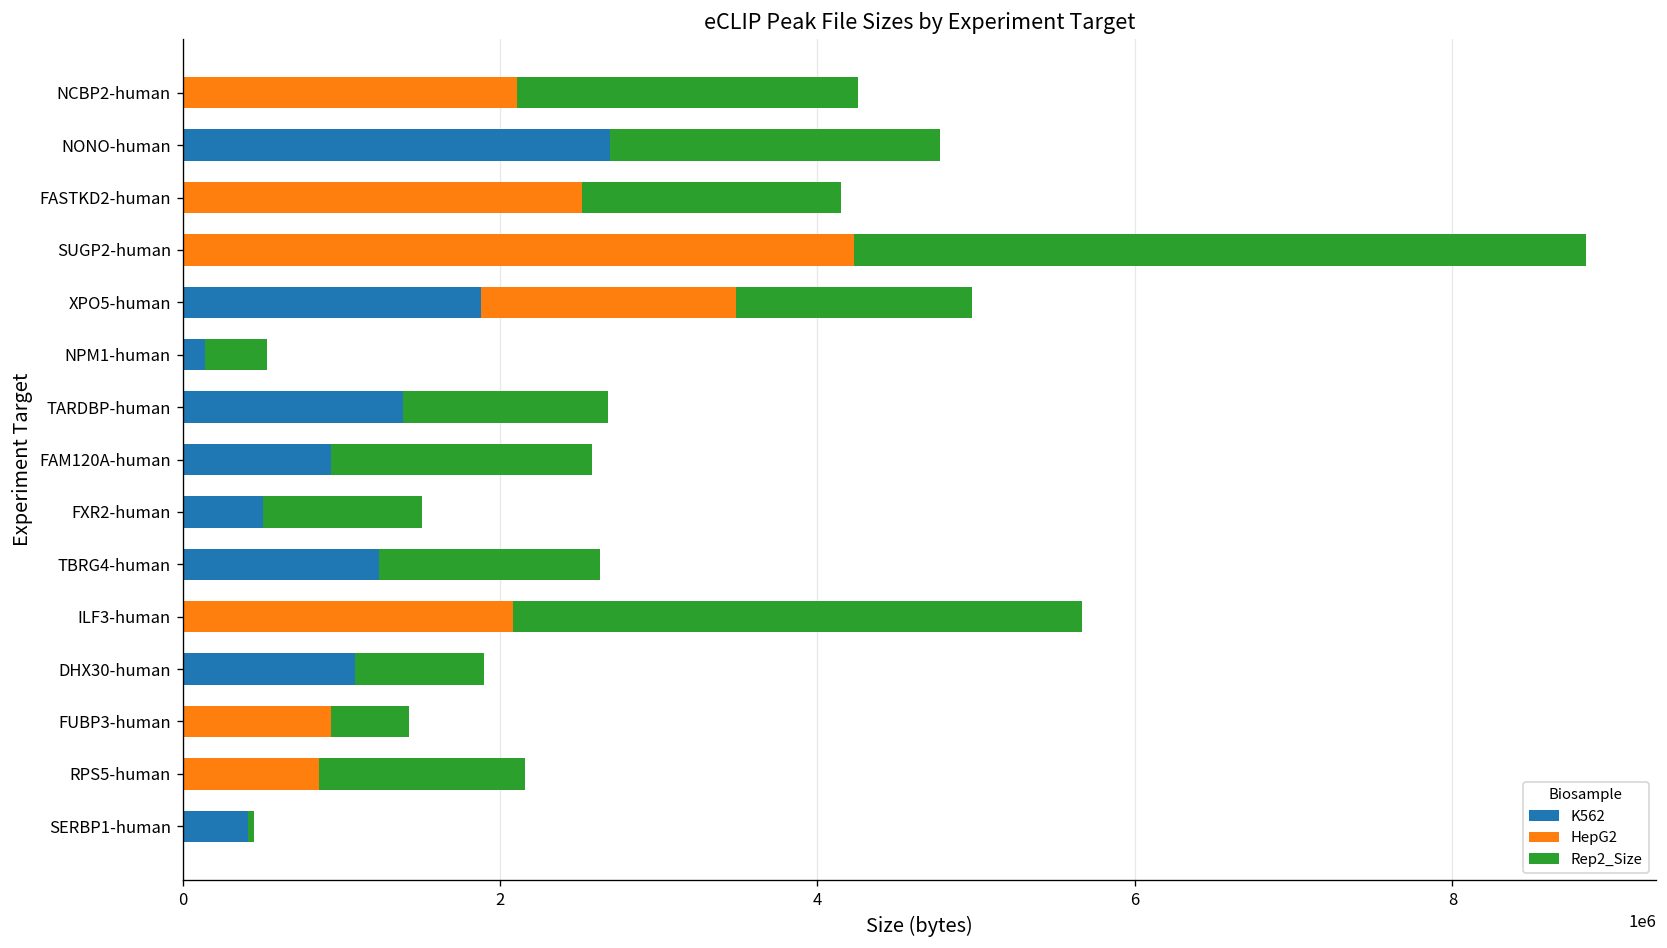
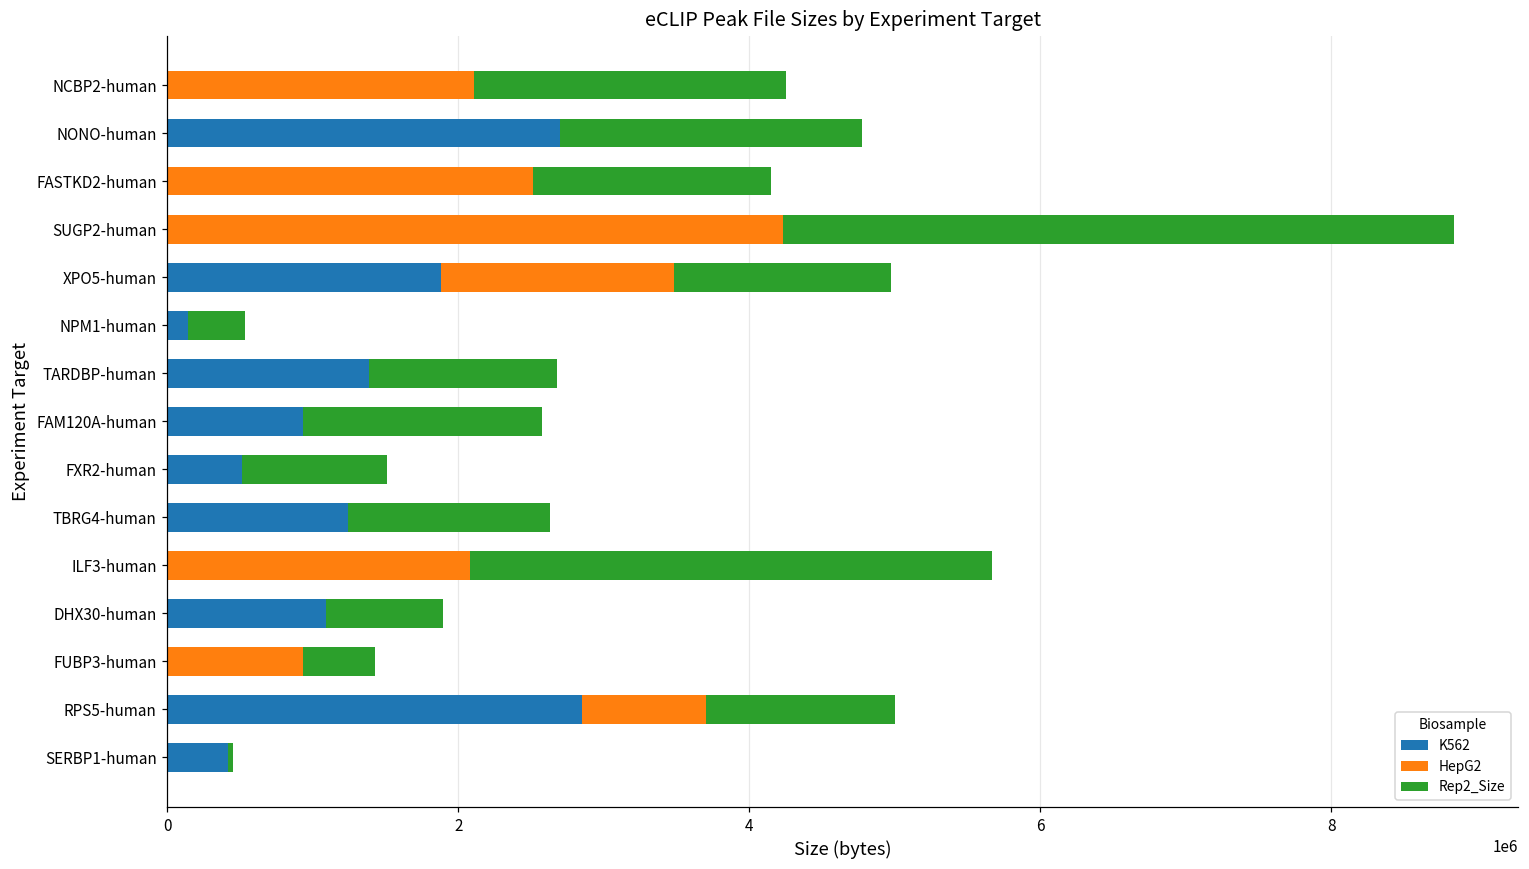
  {
    "K562": {
      "NCBP2-human": 0,
      "NONO-human": 2700000,
      "FASTKD2-human": 0,
      "SUGP2-human": 0,
      "XPO5-human": 1880000,
      "NPM1-human": 140000,
      "TARDBP-human": 1390000,
      "FAM120A-human": 940000,
      "FXR2-human": 510000,
      "TBRG4-human": 1240000,
      "ILF3-human": 0,
      "DHX30-human": 1090000,
      "FUBP3-human": 0,
-     "RPS5-human": 0,
+     "RPS5-human": 2850000,
      "SERBP1-human": 410000
    },
    "HepG2": {
      "NCBP2-human": 2110000,
      "NONO-human": 0,
      "FASTKD2-human": 2510000,
      "SUGP2-human": 4230000,
      "XPO5-human": 1600000,
      "NPM1-human": 0,
      "TARDBP-human": 0,
      "FAM120A-human": 0,
      "FXR2-human": 0,
      "TBRG4-human": 0,
      "ILF3-human": 2080000,
      "DHX30-human": 0,
      "FUBP3-human": 930000,
      "RPS5-human": 860000,
      "SERBP1-human": 0
    },
    "Rep2_Size": {
      "NCBP2-human": 2150000,
      "NONO-human": 2080000,
      "FASTKD2-human": 1640000,
      "SUGP2-human": 4610000,
      "XPO5-human": 1490000,
      "NPM1-human": 390000,
      "TARDBP-human": 1290000,
      "FAM120A-human": 1640000,
      "FXR2-human": 1000000,
      "TBRG4-human": 1390000,
      "ILF3-human": 3590000,
      "DHX30-human": 810000,
      "FUBP3-human": 490000,
      "RPS5-human": 1300000,
      "SERBP1-human": 40000
    }
  }
